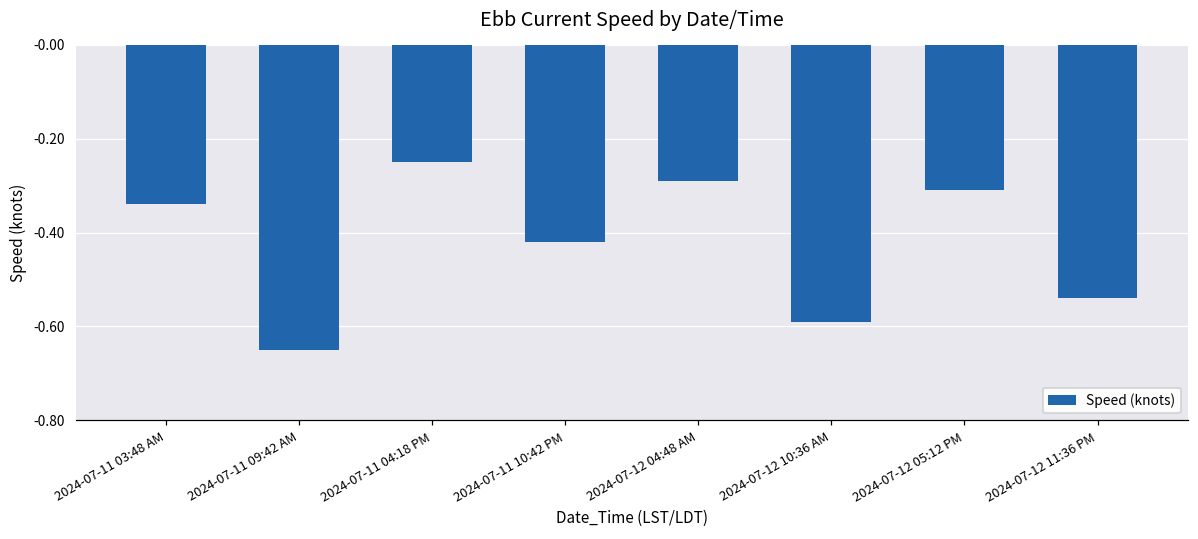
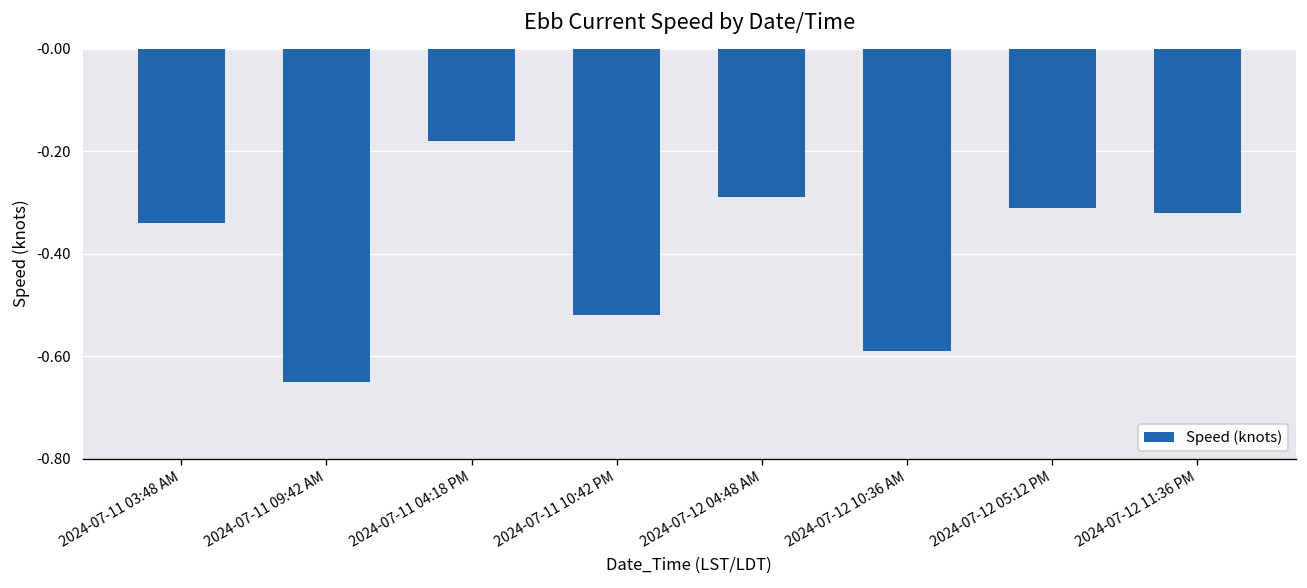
  {
    "2024-07-11 03:48 AM": -0.34,
    "2024-07-11 09:42 AM": -0.65,
-   "2024-07-11 04:18 PM": -0.25,
-   "2024-07-11 10:42 PM": -0.42,
+   "2024-07-11 04:18 PM": -0.18,
+   "2024-07-11 10:42 PM": -0.52,
    "2024-07-12 04:48 AM": -0.29,
    "2024-07-12 10:36 AM": -0.59,
    "2024-07-12 05:12 PM": -0.31,
-   "2024-07-12 11:36 PM": -0.54
+   "2024-07-12 11:36 PM": -0.32
  }
